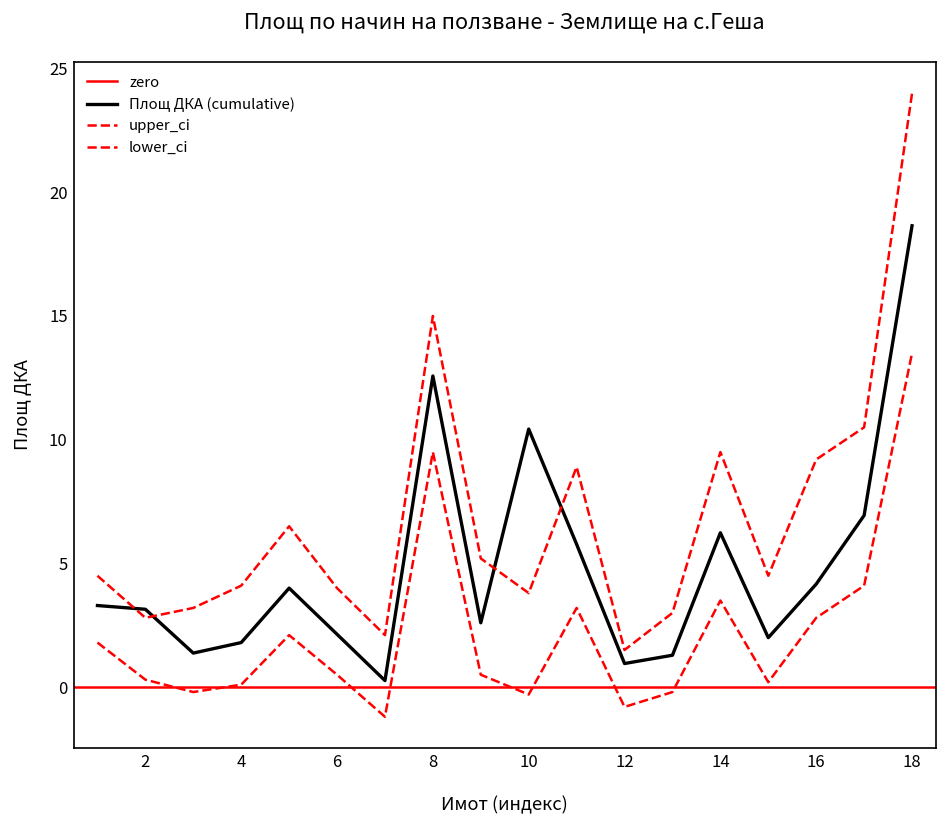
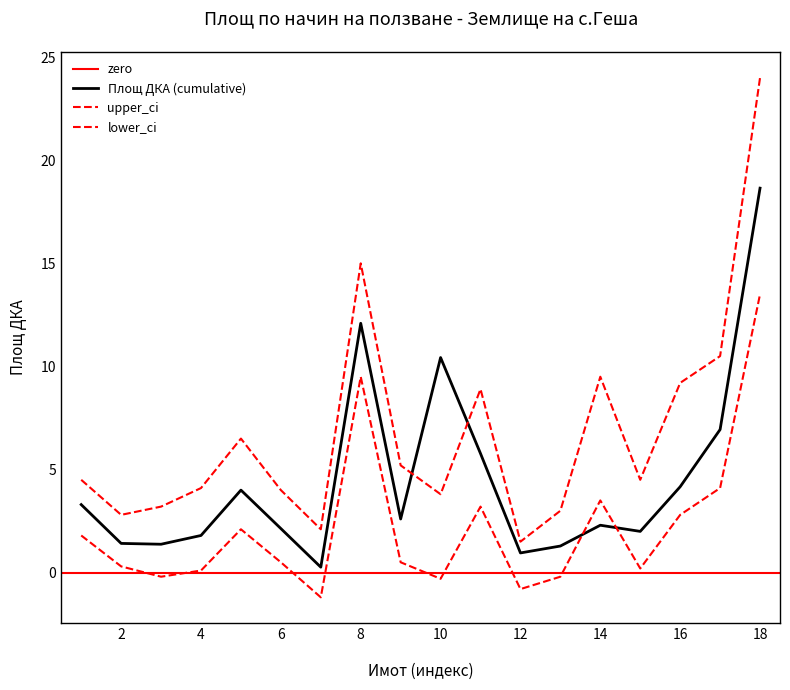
  {
    "Площ ДКА (cumulative)": {
-     "2": 3.1,
+     "2": 1.4,
      "4": 1.8,
      "6": 2.1,
-     "8": 12.6,
+     "8": 12.1,
      "10": 10.4,
      "12": 1.0,
-     "14": 6.2,
+     "14": 2.3,
      "16": 4.2,
      "18": 18.6
    }
  }
